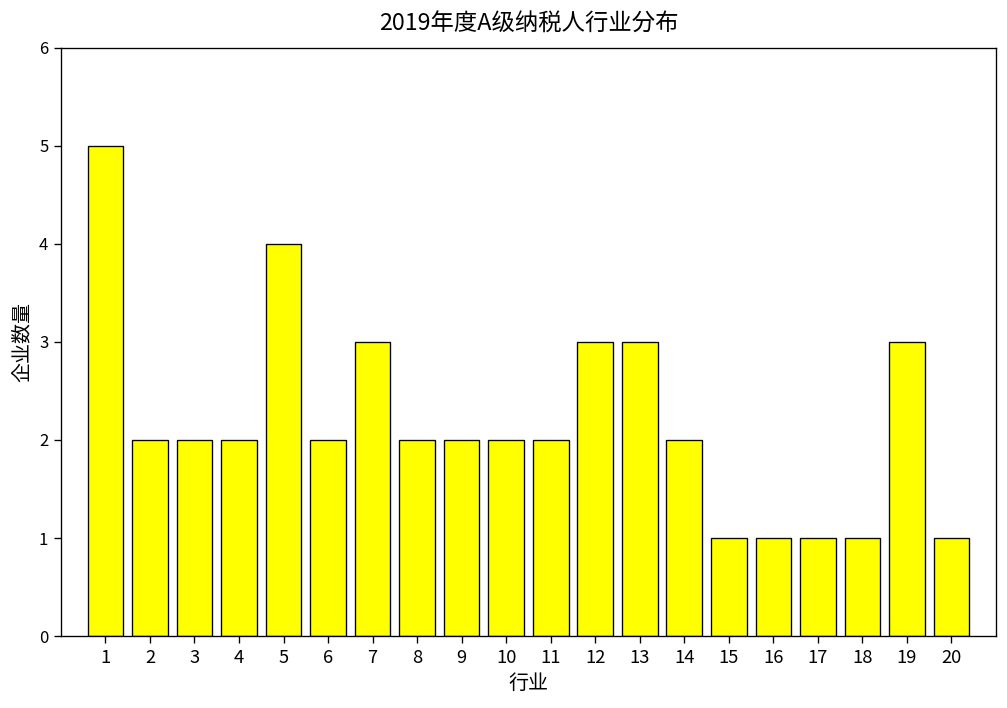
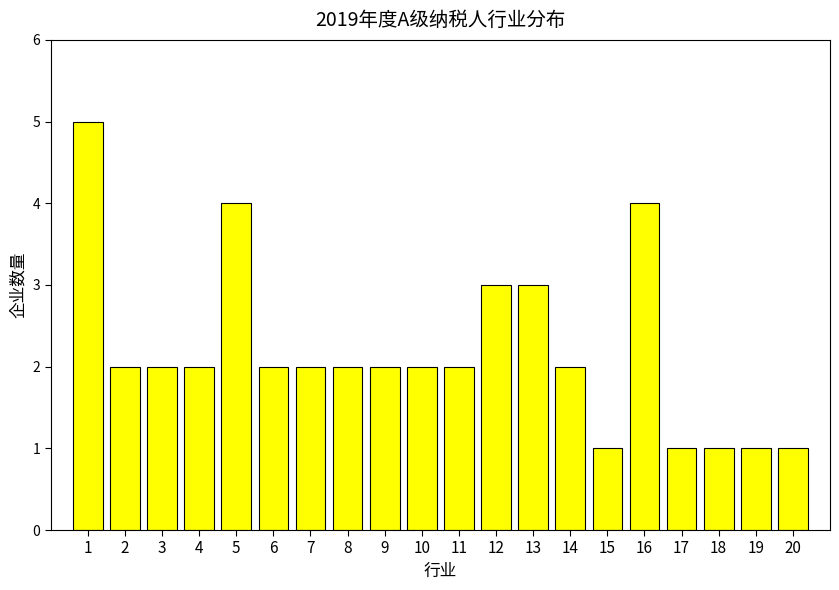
  {
    "1": 5,
    "2": 2,
    "3": 2,
    "4": 2,
    "5": 4,
    "6": 2,
-   "7": 3,
+   "7": 2,
    "8": 2,
    "9": 2,
    "10": 2,
    "11": 2,
    "12": 3,
    "13": 3,
    "14": 2,
    "15": 1,
-   "16": 1,
+   "16": 4,
    "17": 1,
    "18": 1,
-   "19": 3,
+   "19": 1,
    "20": 1
  }
